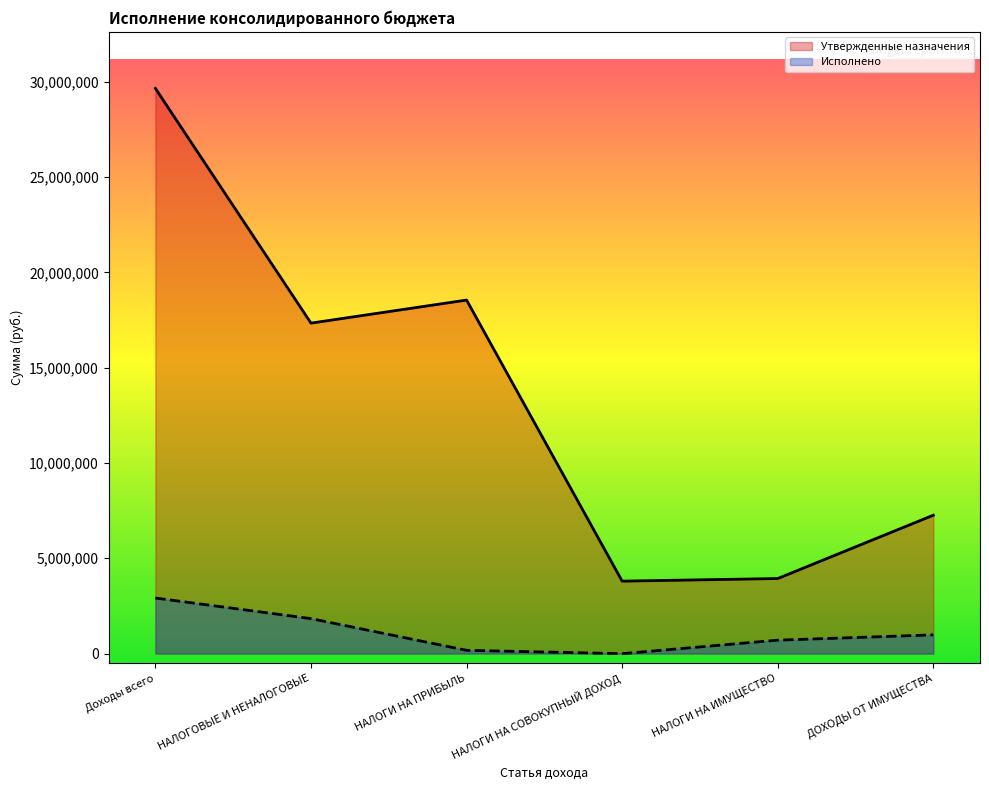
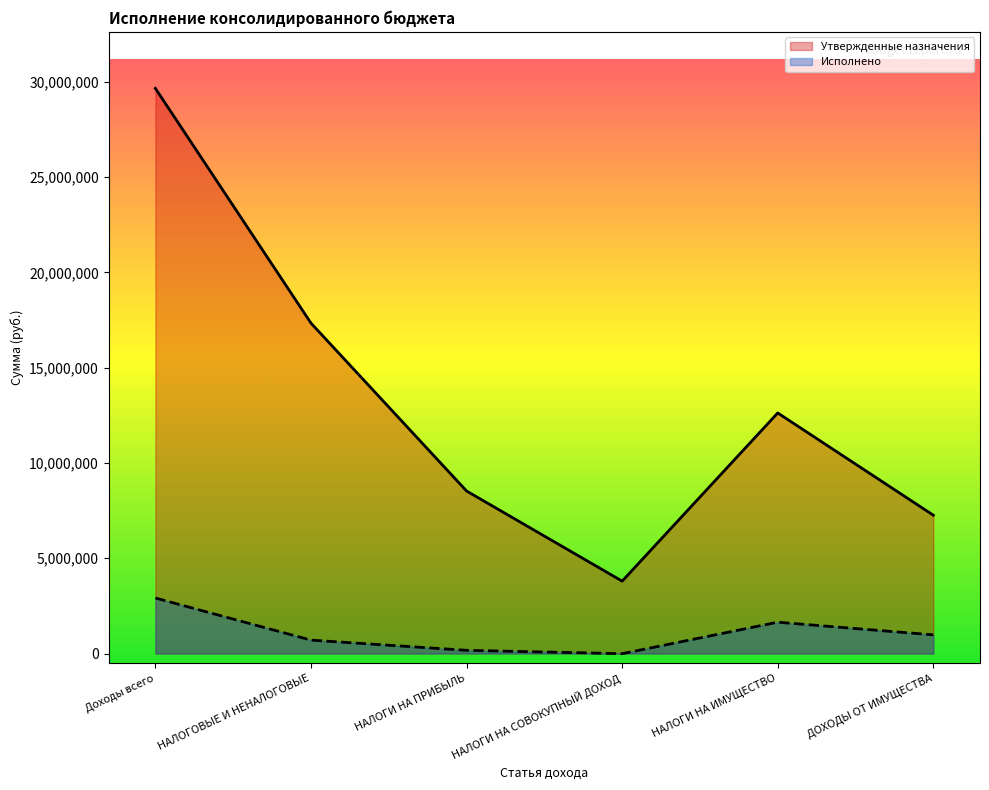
  {
    "Утвержденные назначения": {
      "Доходы всего": "29,700,000",
      "НАЛОГОВЫЕ И НЕНАЛОГОВЫЕ": "17,300,000",
-     "НАЛОГИ НА ПРИБЫЛЬ": "18,500,000",
+     "НАЛОГИ НА ПРИБЫЛЬ": "8,500,000",
      "НАЛОГИ НА СОВОКУПНЫЙ ДОХОД": "3,800,000",
-     "НАЛОГИ НА ИМУЩЕСТВО": "3,900,000",
+     "НАЛОГИ НА ИМУЩЕСТВО": "12,600,000",
      "ДОХОДЫ ОТ ИМУЩЕСТВА": "7,300,000"
    },
    "Исполнено": {
      "Доходы всего": "2,900,000",
-     "НАЛОГОВЫЕ И НЕНАЛОГОВЫЕ": "1,800,000",
+     "НАЛОГОВЫЕ И НЕНАЛОГОВЫЕ": "700,000",
      "НАЛОГИ НА ПРИБЫЛЬ": "200,000",
      "НАЛОГИ НА СОВОКУПНЫЙ ДОХОД": "0",
-     "НАЛОГИ НА ИМУЩЕСТВО": "700,000",
+     "НАЛОГИ НА ИМУЩЕСТВО": "1,600,000",
      "ДОХОДЫ ОТ ИМУЩЕСТВА": "1,000,000"
    }
  }
